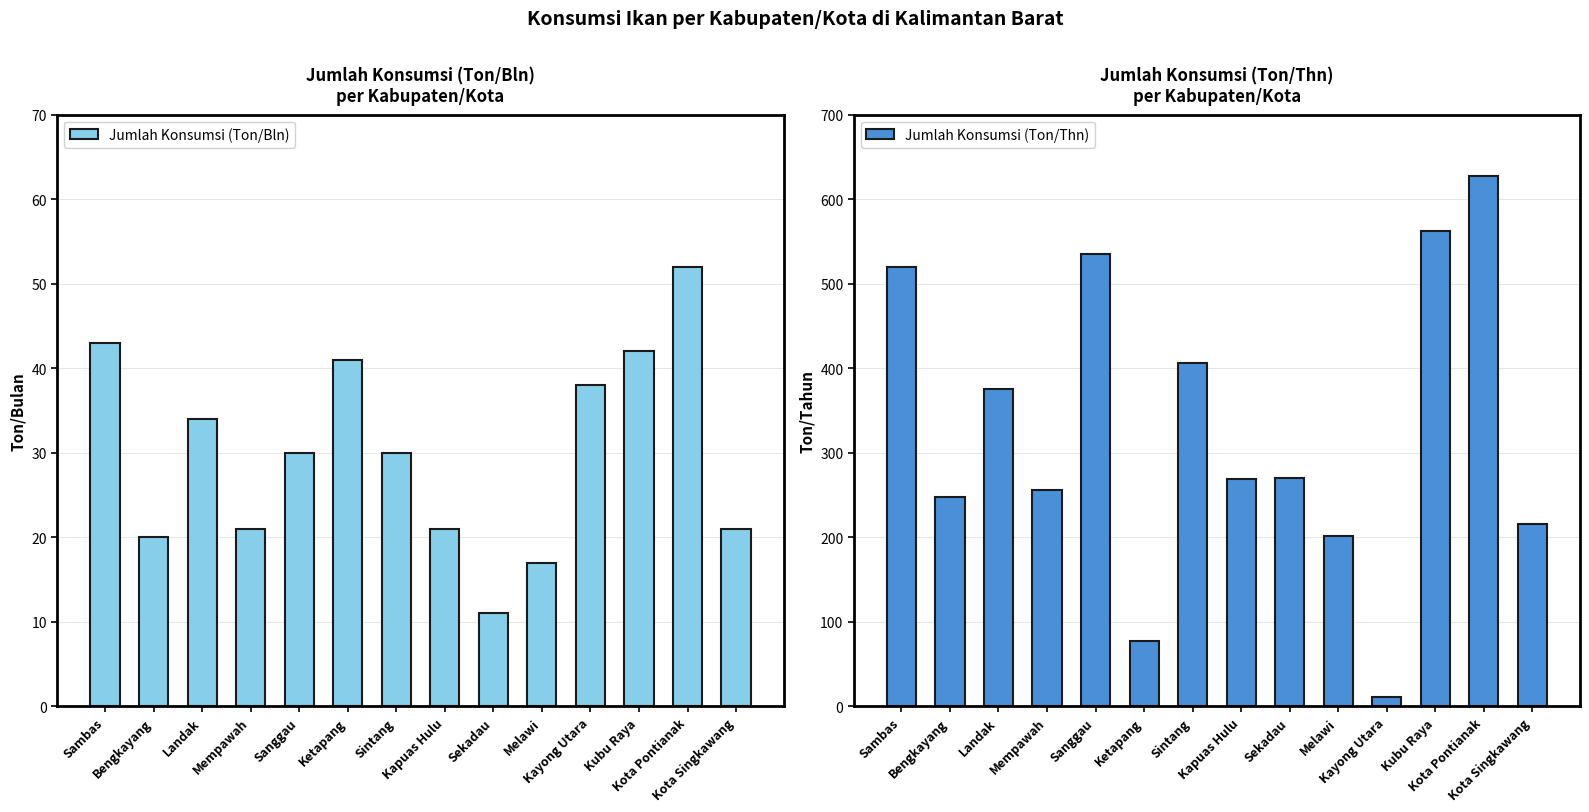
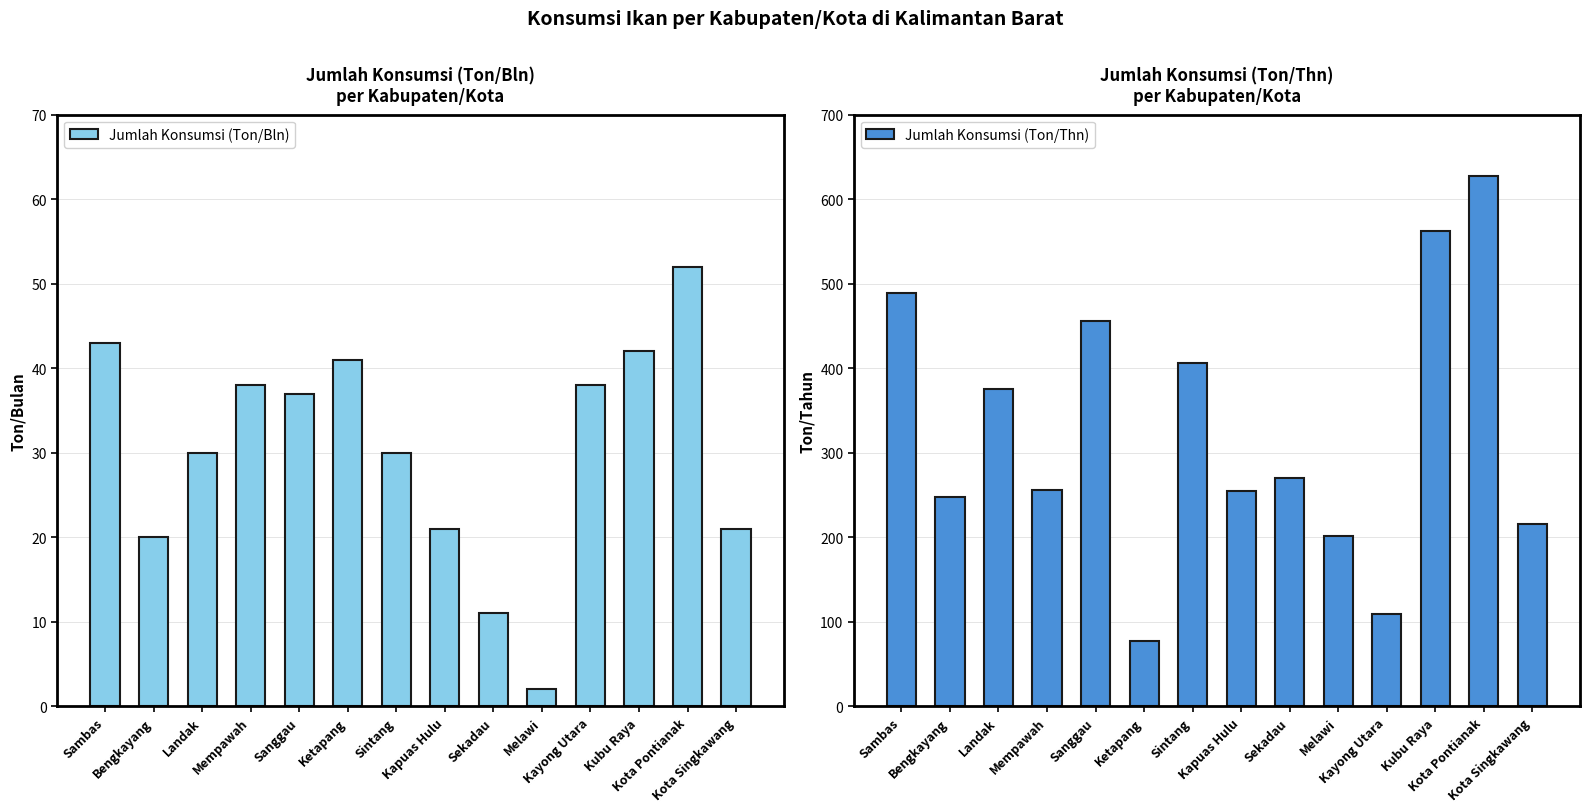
  {
    "Jumlah Konsumsi (Ton/Bln) per Kabupaten/Kota": {
      "Sambas": 43,
      "Bengkayang": 20,
-     "Landak": 34,
-     "Mempawah": 21,
-     "Sanggau": 30,
+     "Landak": 30,
+     "Mempawah": 38,
+     "Sanggau": 37,
      "Ketapang": 41,
      "Sintang": 30,
      "Kapuas Hulu": 21,
      "Sekadau": 11,
-     "Melawi": 17,
+     "Melawi": 2,
      "Kayong Utara": 38,
      "Kubu Raya": 42,
      "Kota Pontianak": 52,
      "Kota Singkawang": 21
    },
    "Jumlah Konsumsi (Ton/Thn) per Kabupaten/Kota": {
-     "Sambas": 520,
+     "Sambas": 490,
      "Bengkayang": 250,
      "Landak": 380,
      "Mempawah": 260,
-     "Sanggau": 540,
+     "Sanggau": 460,
      "Ketapang": 80,
      "Sintang": 410,
-     "Kapuas Hulu": 270,
+     "Kapuas Hulu": 260,
      "Sekadau": 270,
      "Melawi": 200,
-     "Kayong Utara": 10,
+     "Kayong Utara": 110,
      "Kubu Raya": 560,
      "Kota Pontianak": 630,
      "Kota Singkawang": 220
    }
  }
